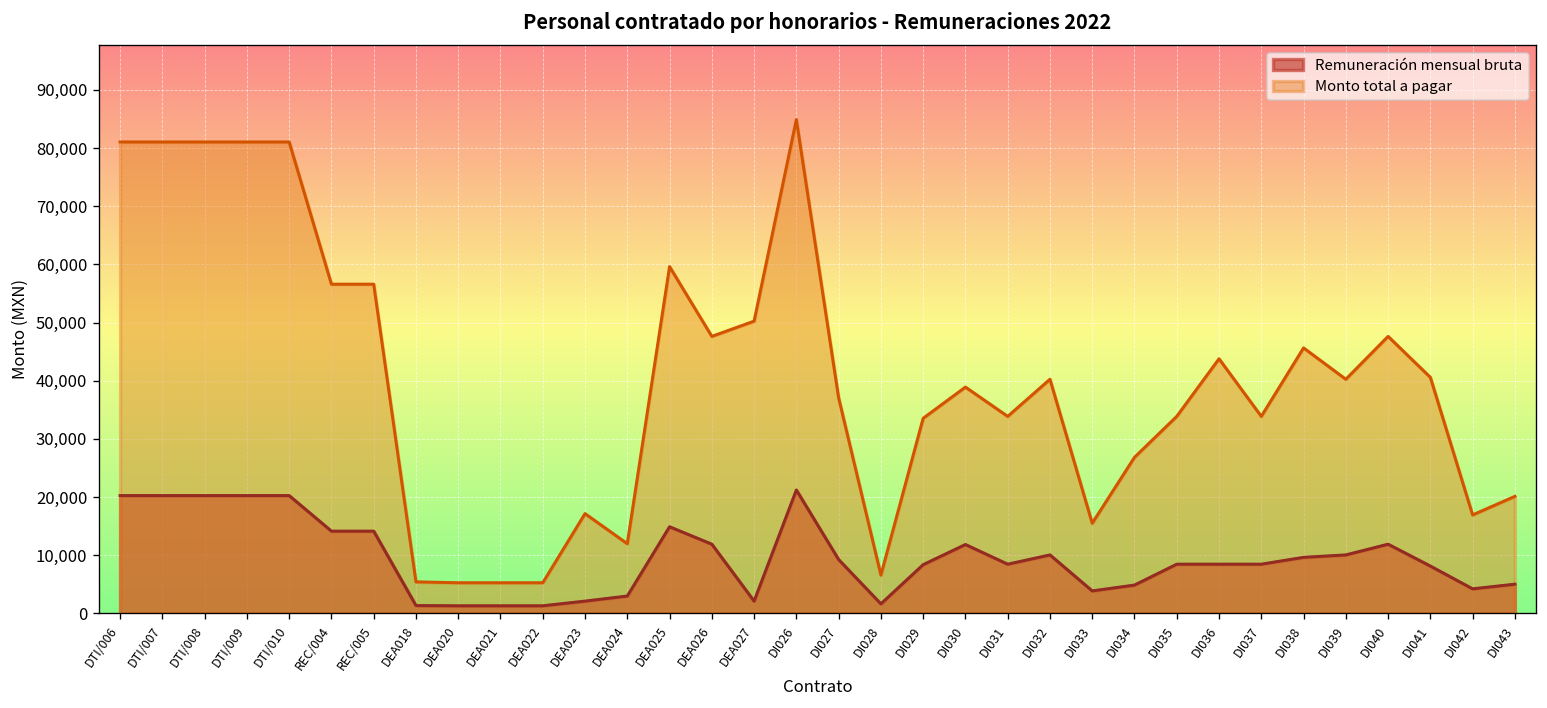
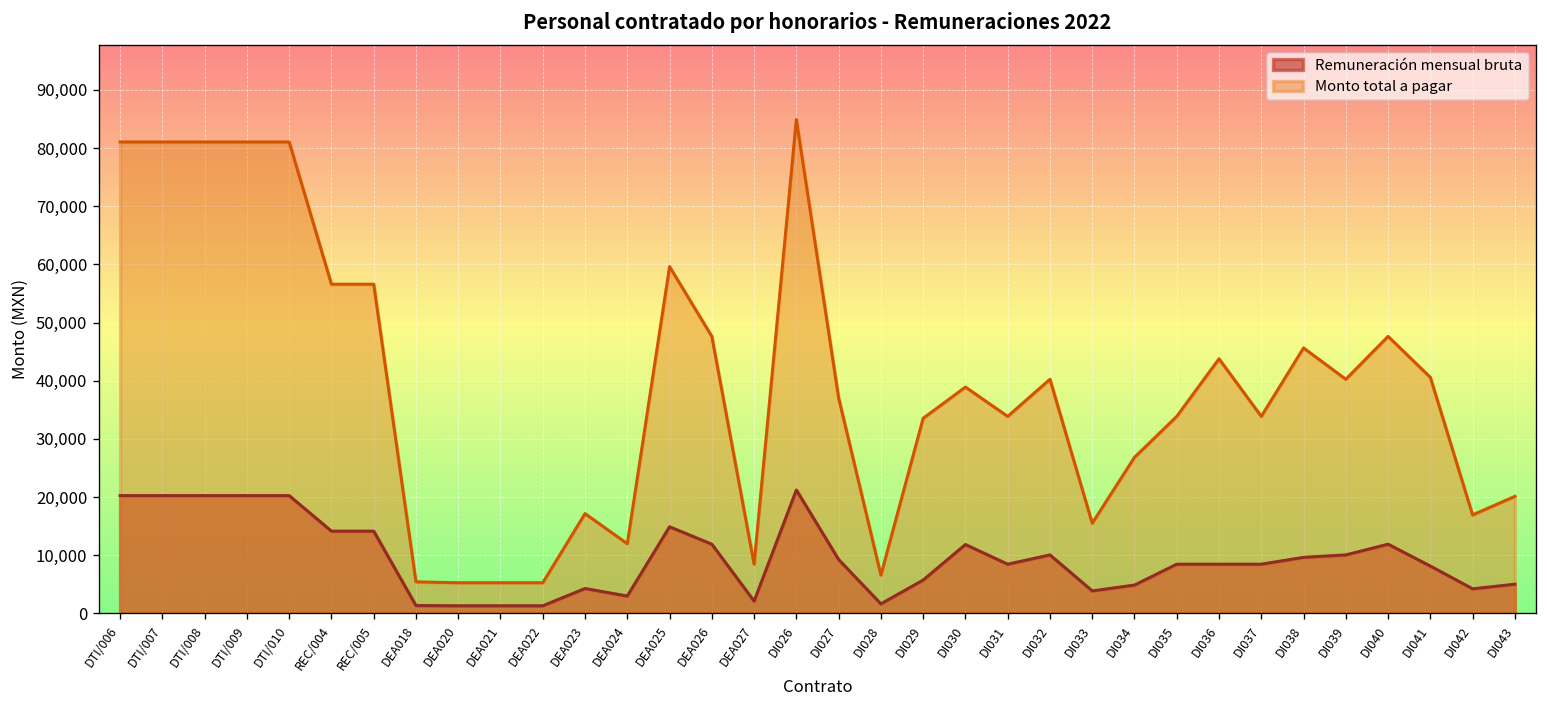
  {
    "Remuneración mensual bruta": {
      "DTI/006": "20,000",
      "DTI/007": "20,000",
      "DTI/008": "20,000",
      "DTI/009": "20,000",
      "DTI/010": "20,000",
      "REC/004": "14,000",
      "REC/005": "14,000",
      "DEA018": "1,000",
      "DEA020": "1,000",
      "DEA021": "1,000",
      "DEA022": "1,000",
-     "DEA023": "2,000",
+     "DEA023": "4,000",
      "DEA024": "3,000",
      "DEA025": "15,000",
      "DEA026": "12,000",
      "DEA027": "2,000",
      "DI026": "21,000",
      "DI027": "9,000",
      "DI028": "2,000",
-     "DI029": "8,000",
+     "DI029": "6,000",
      "DI030": "12,000",
      "DI031": "8,000",
      "DI032": "10,000",
      "DI033": "4,000",
      "DI034": "5,000",
      "DI035": "8,000",
      "DI036": "8,000",
      "DI037": "8,000",
      "DI038": "10,000",
      "DI039": "10,000",
      "DI040": "12,000",
      "DI041": "8,000",
      "DI042": "4,000",
      "DI043": "5,000"
    },
    "Monto total a pagar": {
      "DTI/006": "81,000",
      "DTI/007": "81,000",
      "DTI/008": "81,000",
      "DTI/009": "81,000",
      "DTI/010": "81,000",
      "REC/004": "57,000",
      "REC/005": "57,000",
      "DEA018": "5,000",
      "DEA020": "5,000",
      "DEA021": "5,000",
      "DEA022": "5,000",
      "DEA023": "17,000",
      "DEA024": "12,000",
      "DEA025": "60,000",
      "DEA026": "48,000",
-     "DEA027": "50,000",
+     "DEA027": "8,000",
      "DI026": "85,000",
      "DI027": "37,000",
      "DI028": "7,000",
      "DI029": "34,000",
      "DI030": "39,000",
      "DI031": "34,000",
      "DI032": "40,000",
      "DI033": "16,000",
      "DI034": "27,000",
      "DI035": "34,000",
      "DI036": "44,000",
      "DI037": "34,000",
      "DI038": "46,000",
      "DI039": "40,000",
      "DI040": "48,000",
      "DI041": "41,000",
      "DI042": "17,000",
      "DI043": "20,000"
    }
  }
